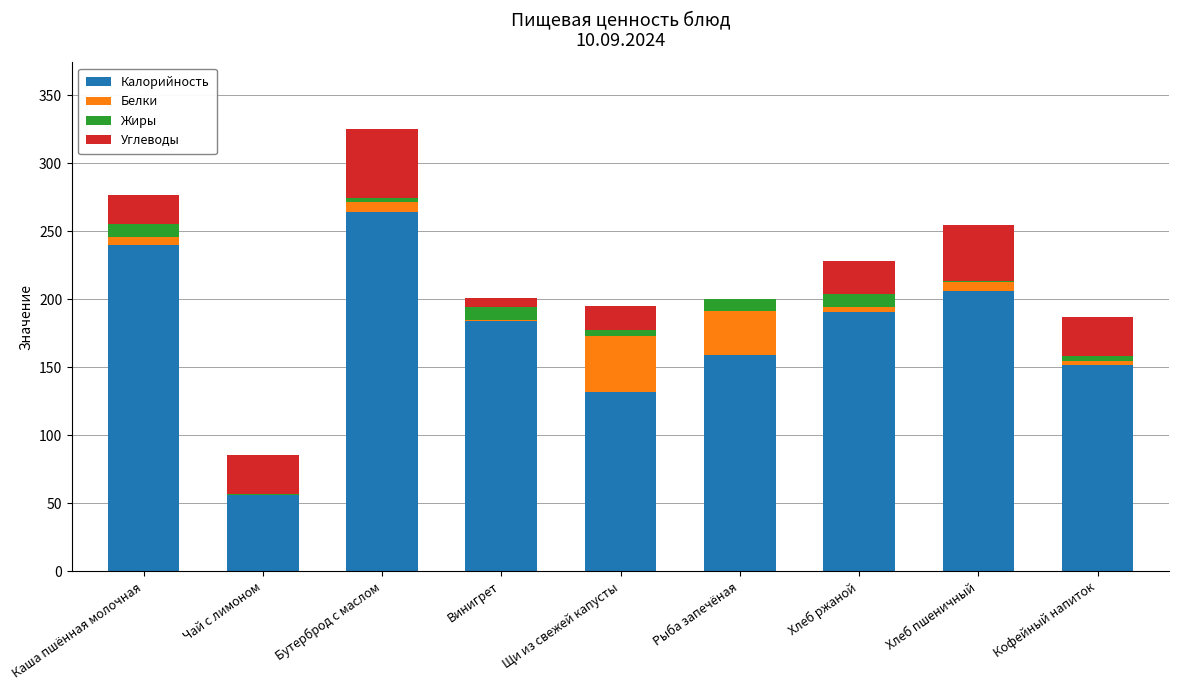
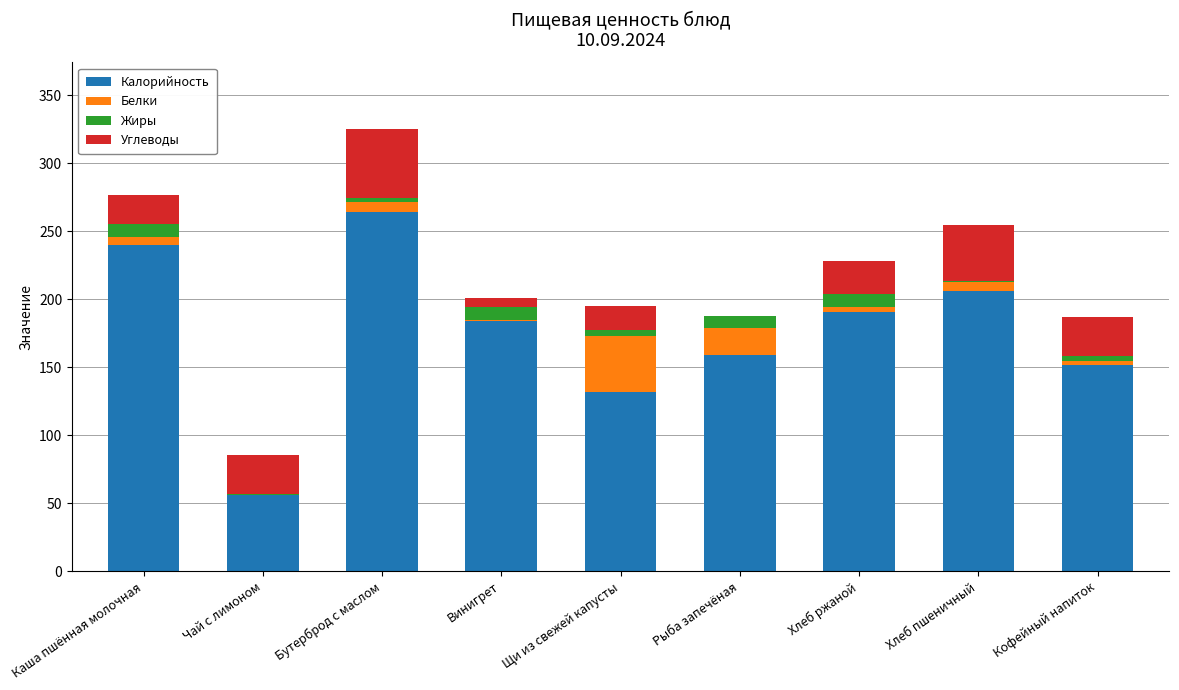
  {
    "Калорийность": {
      "Каша пшённая молочная": 240,
      "Чай с лимоном": 56,
      "Бутерброд с маслом": 264,
      "Винигрет": 184,
      "Щи из свежей капусты": 132,
      "Рыба запечёная": 159,
      "Хлеб ржаной": 191,
      "Хлеб пшеничный": 206,
      "Кофейный напиток": 152
    },
    "Белки": {
      "Каша пшённая молочная": 6,
      "Бутерброд с маслом": 8,
      "Щи из свежей капусты": 41,
-     "Рыба запечёная": 32,
+     "Рыба запечёная": 20,
      "Хлеб ржаной": 3,
      "Хлеб пшеничный": 7,
      "Кофейный напиток": 3
    },
    "Жиры": {
      "Каша пшённая молочная": 9,
      "Бутерброд с маслом": 3,
      "Винигрет": 9,
      "Щи из свежей капусты": 5,
      "Рыба запечёная": 9,
      "Хлеб ржаной": 10,
      "Кофейный напиток": 4
    },
    "Углеводы": {
      "Каша пшённая молочная": 21,
      "Чай с лимоном": 29,
      "Бутерброд с маслом": 51,
      "Винигрет": 7,
      "Щи из свежей капусты": 18,
      "Хлеб ржаной": 24,
      "Хлеб пшеничный": 41,
      "Кофейный напиток": 29
    }
  }
